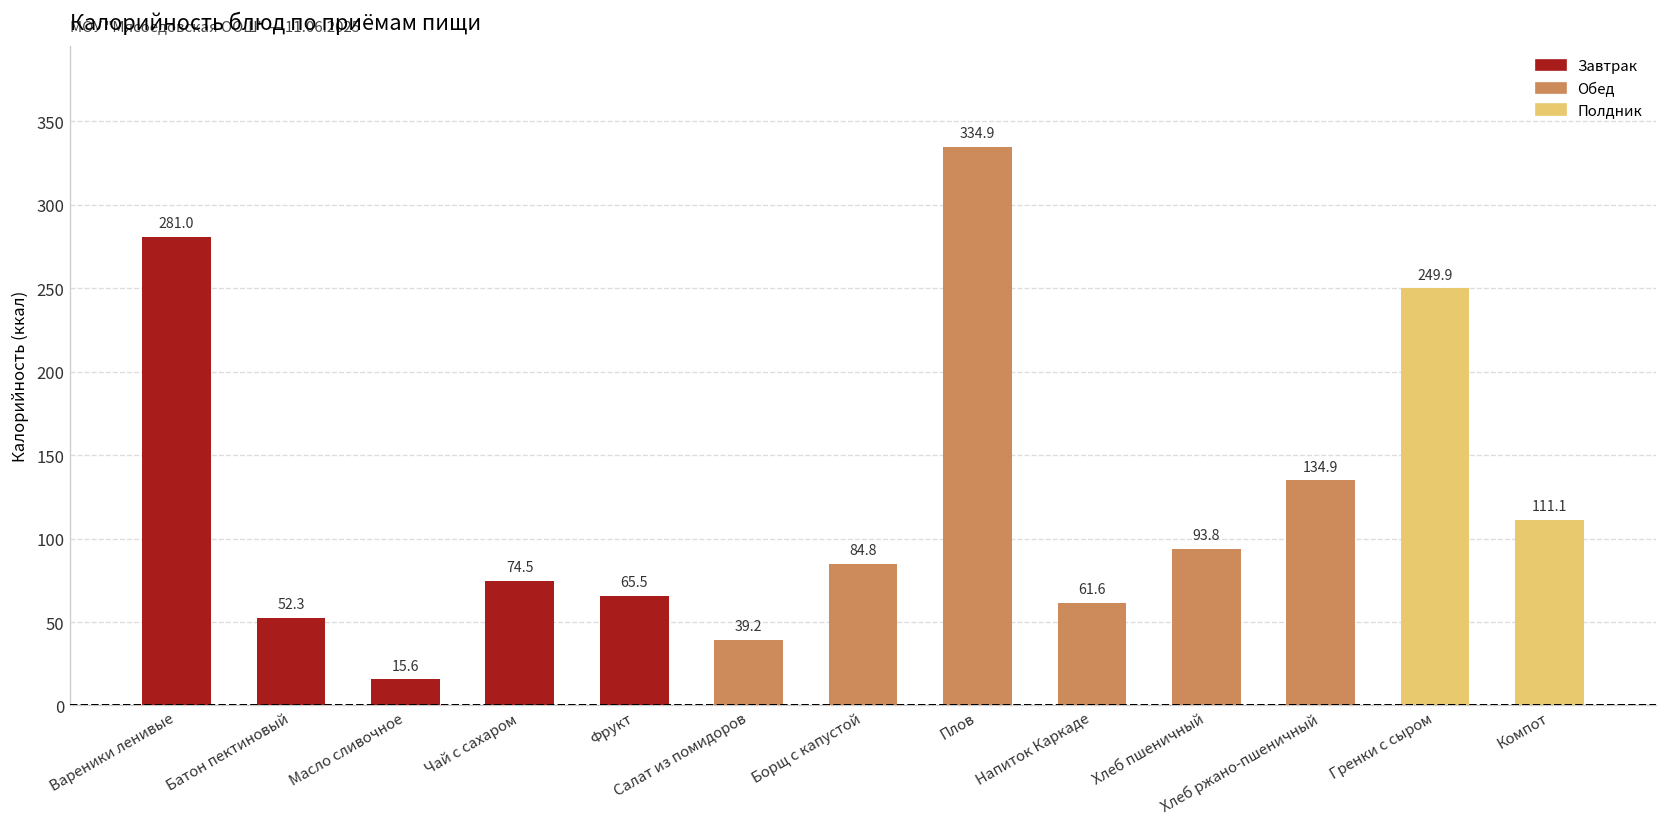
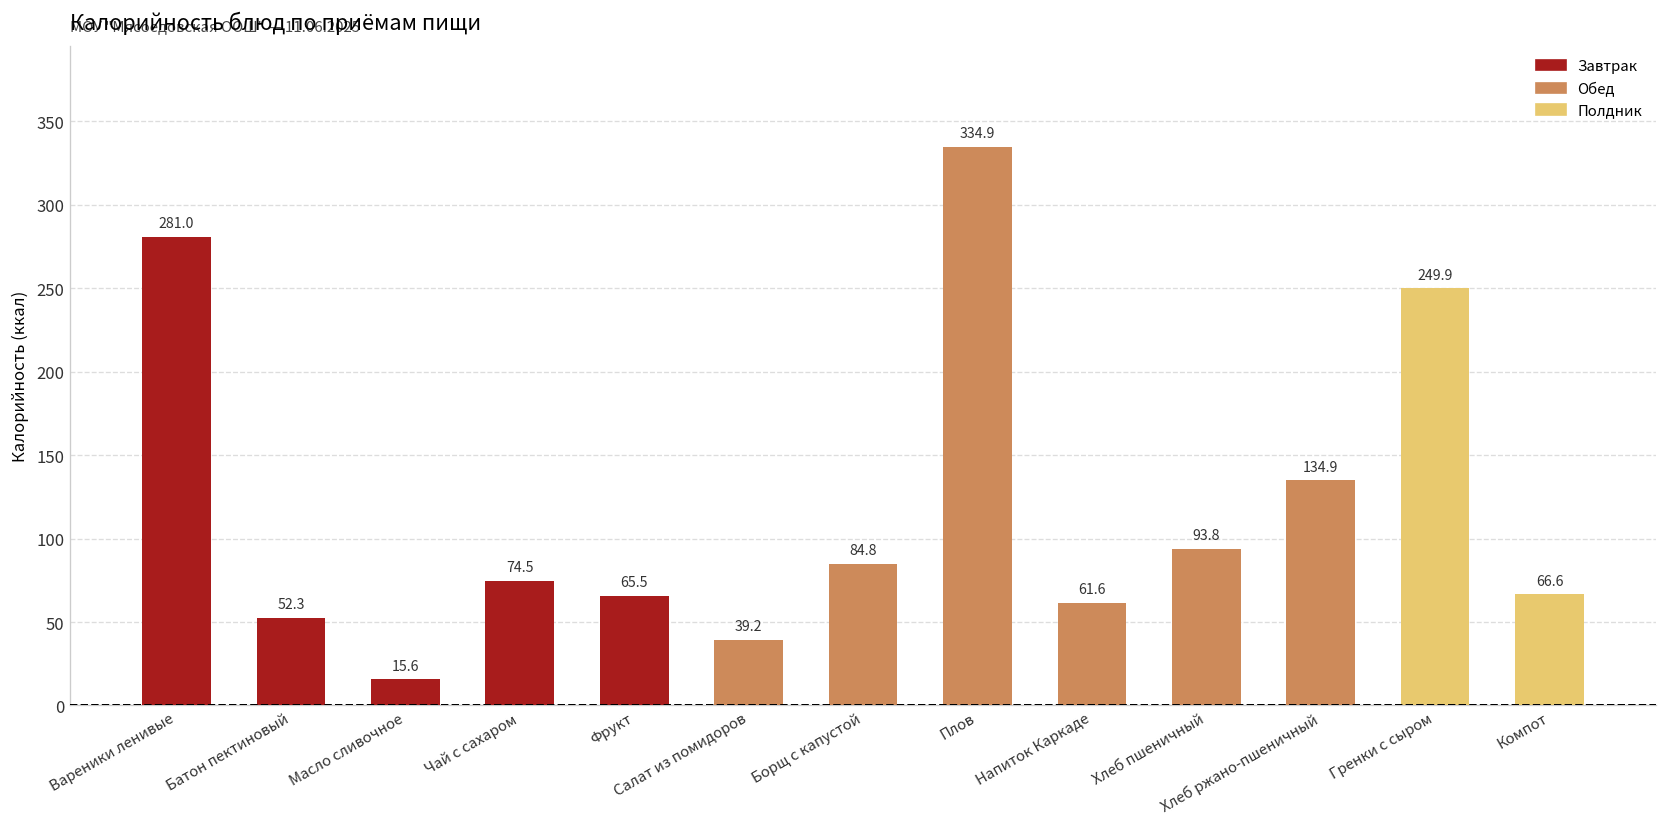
  {
    "Вареники ленивые": 281.0,
    "Батон пектиновый": 52.3,
    "Масло сливочное": 15.6,
    "Чай с сахаром": 74.5,
    "Фрукт": 65.5,
    "Салат из помидоров": 39.2,
    "Борщ с капустой": 84.8,
    "Плов": 334.9,
    "Напиток Каркаде": 61.6,
    "Хлеб пшеничный": 93.8,
    "Хлеб ржано-пшеничный": 134.9,
    "Гренки с сыром": 249.9,
-   "Компот": 111.1
+   "Компот": 66.6
  }
